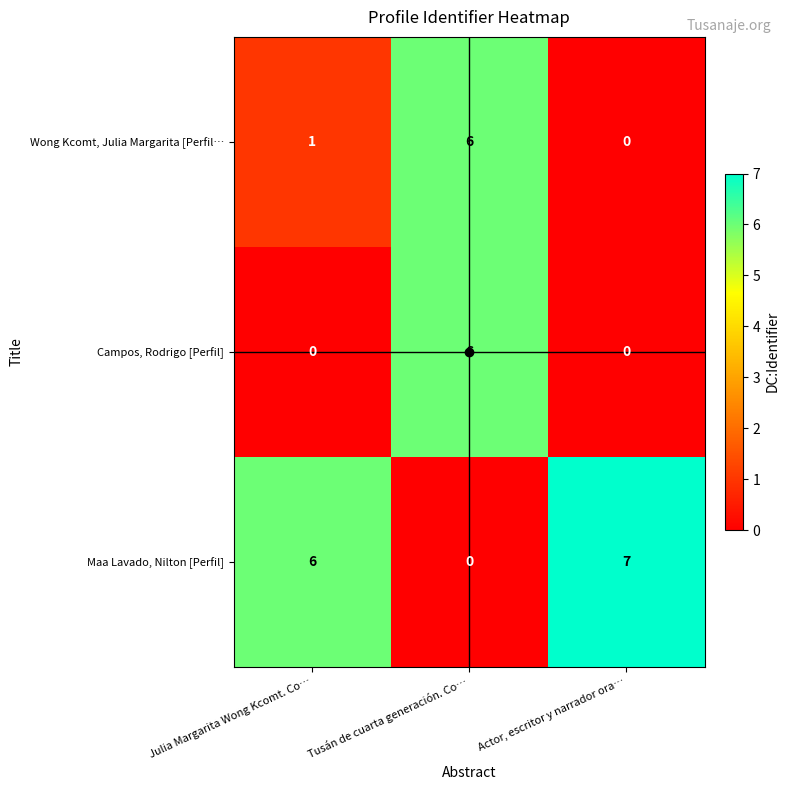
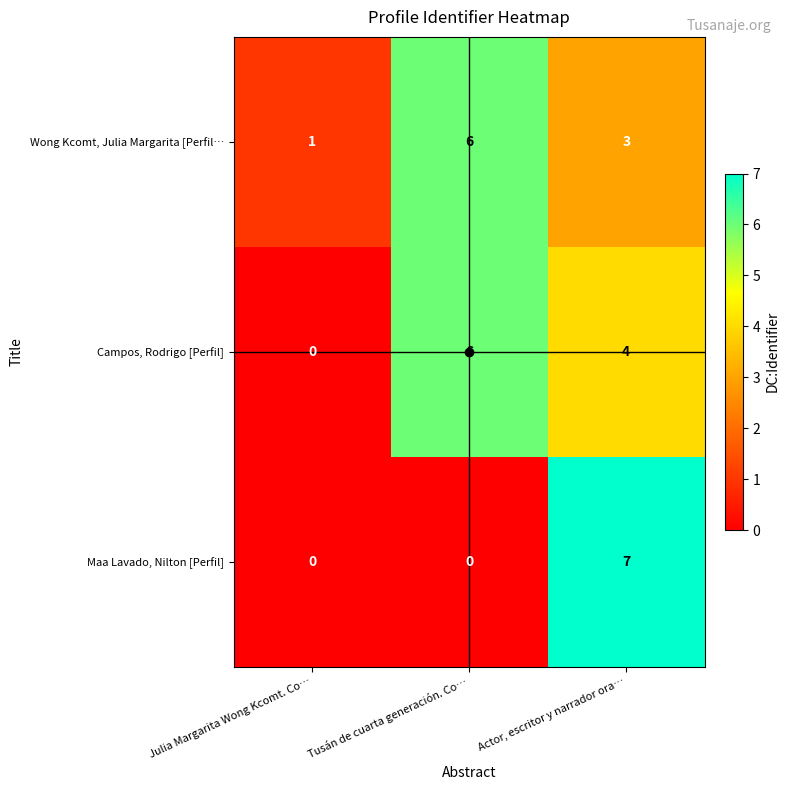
  {
    "Wong Kcomt, Julia Margarita [Perfil…": {
      "Julia Margarita Wong Kcomt. Co…": 1,
      "Tusán de cuarta generación. Co…": 6,
-     "Actor, escritor y narrador ora…": 0
+     "Actor, escritor y narrador ora…": 3
    },
    "Campos, Rodrigo [Perfil]": {
      "Julia Margarita Wong Kcomt. Co…": 0,
-     "Actor, escritor y narrador ora…": 0
+     "Actor, escritor y narrador ora…": 4
    },
    "Maa Lavado, Nilton [Perfil]": {
-     "Julia Margarita Wong Kcomt. Co…": 6,
+     "Julia Margarita Wong Kcomt. Co…": 0,
      "Tusán de cuarta generación. Co…": 0,
      "Actor, escritor y narrador ora…": 7
    }
  }
